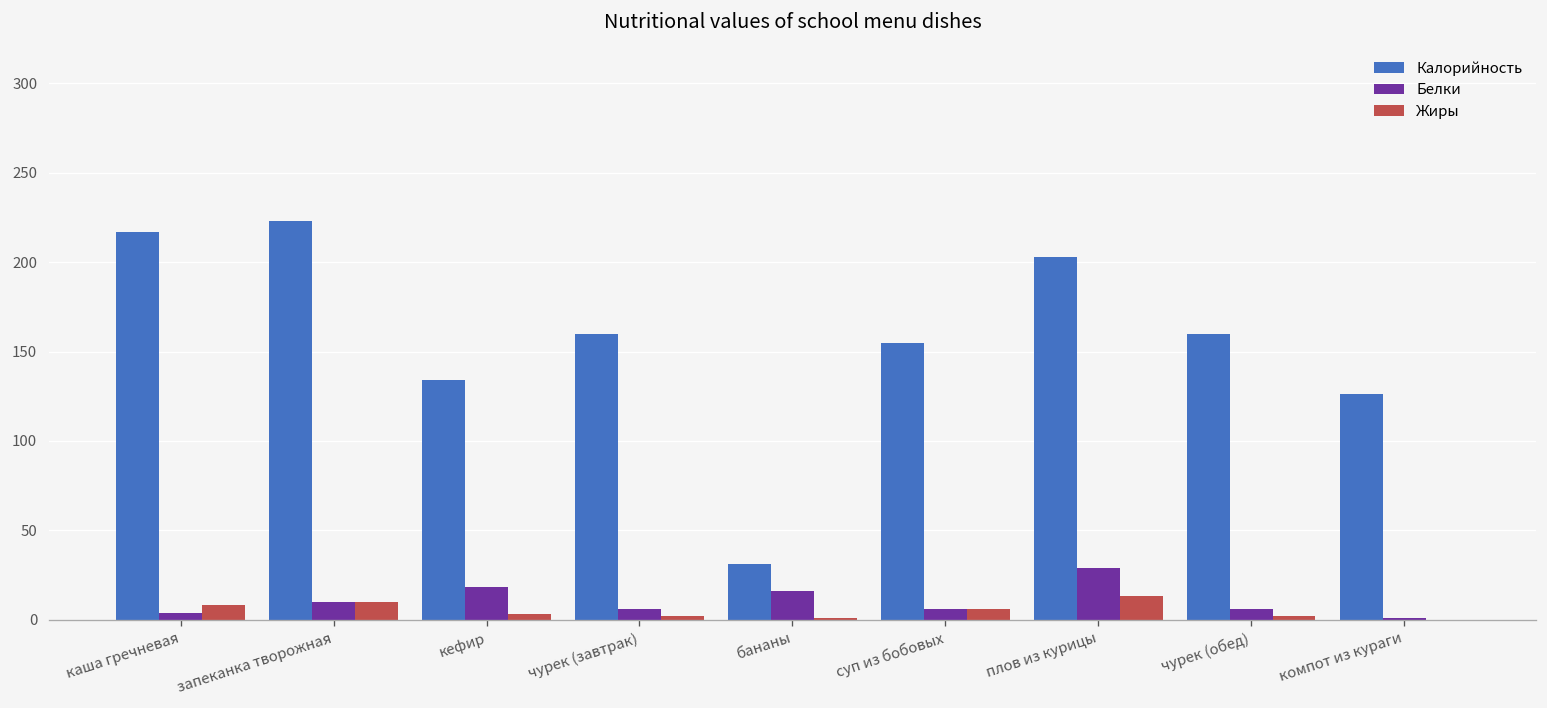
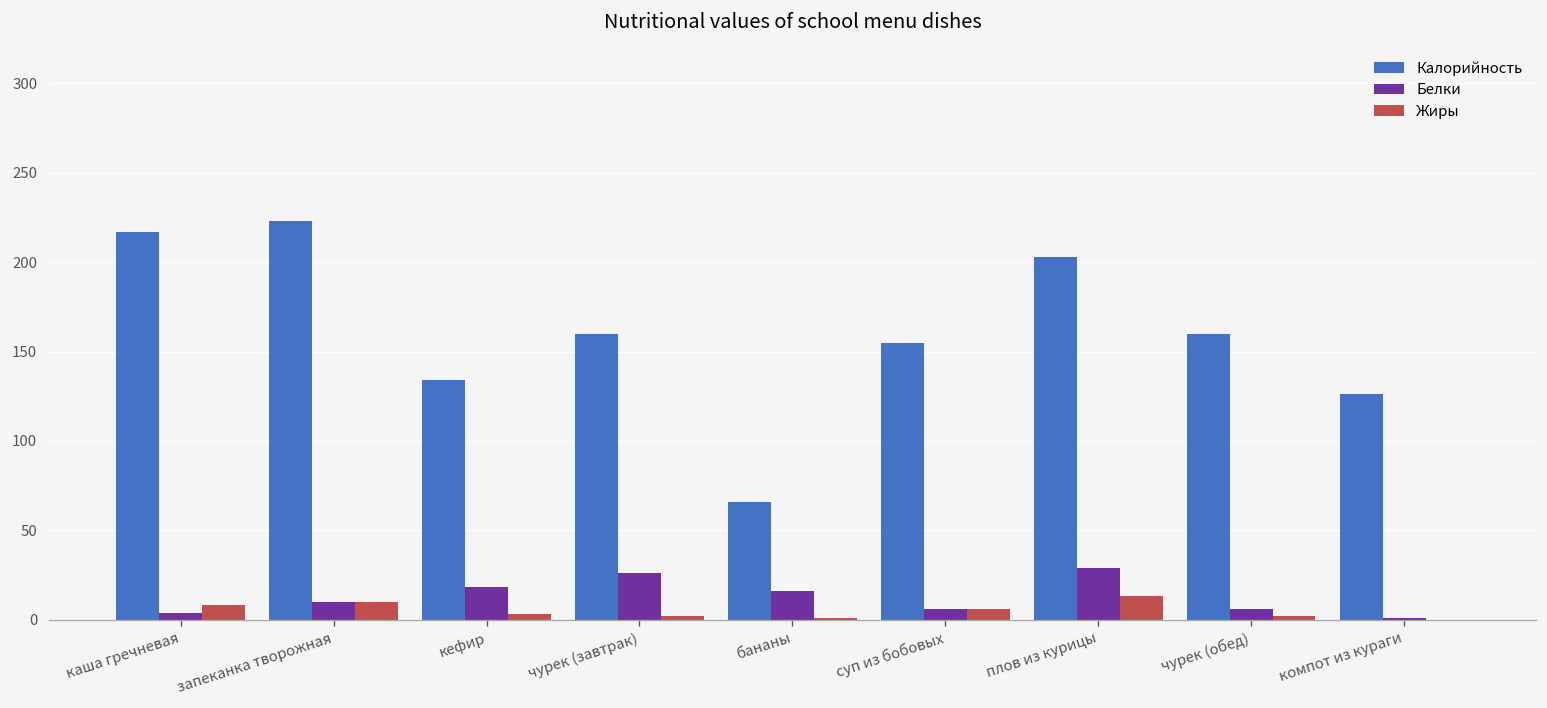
  {
    "Калорийность": {
      "каша гречневая": 217,
      "запеканка творожная": 223,
      "кефир": 134,
      "чурек (завтрак)": 160,
-     "бананы": 31,
+     "бананы": 66,
      "суп из бобовых": 155,
      "плов из курицы": 203,
      "чурек (обед)": 160,
      "компот из кураги": 126
    },
    "Белки": {
      "каша гречневая": 4,
      "запеканка творожная": 10,
      "кефир": 18,
-     "чурек (завтрак)": 6,
+     "чурек (завтрак)": 26,
      "бананы": 16,
      "суп из бобовых": 6,
      "плов из курицы": 29,
      "чурек (обед)": 6
    },
    "Жиры": {
      "каша гречневая": 8,
      "запеканка творожная": 10,
      "кефир": 3,
      "чурек (завтрак)": 2,
      "суп из бобовых": 6,
      "плов из курицы": 13,
      "чурек (обед)": 2,
      "компот из кураги": 0
    }
  }
